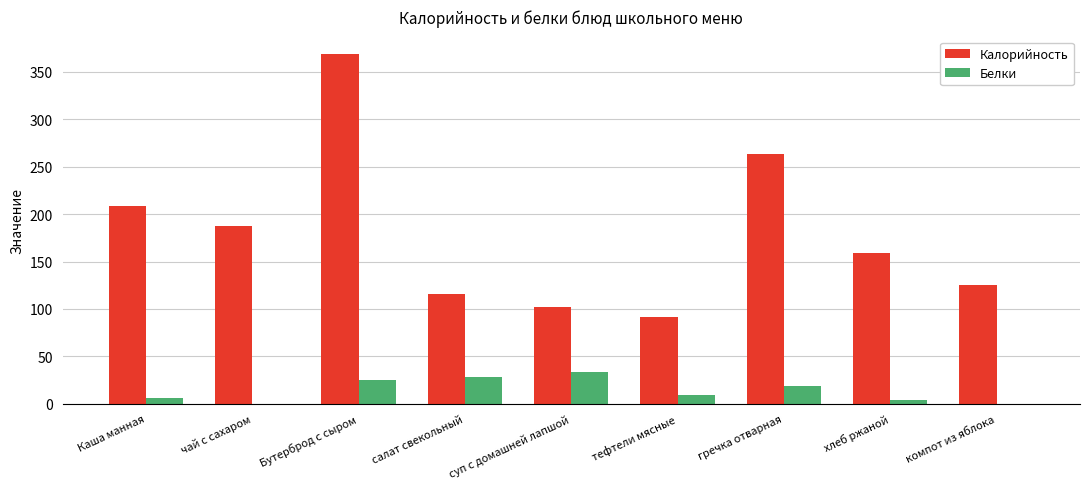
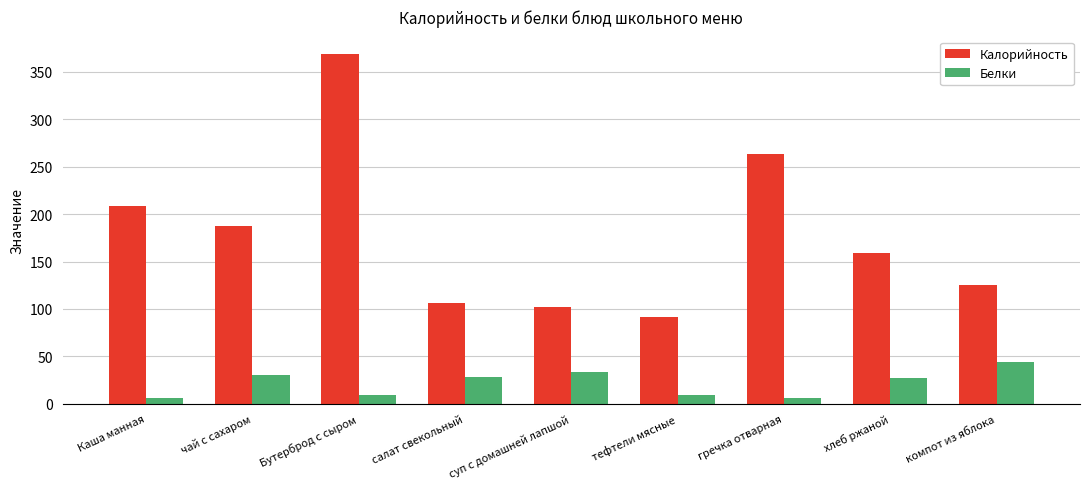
  {
    "Калорийность": {
      "Каша манная": 210,
      "чай с сахаром": 190,
      "Бутерброд с сыром": 370,
-     "салат свекольный": 120,
+     "салат свекольный": 110,
      "суп с домашней лапшой": 100,
      "тефтели мясные": 90,
      "гречка отварная": 260,
      "хлеб ржаной": 160,
      "компот из яблока": 130
    },
    "Белки": {
      "Каша манная": 10,
-     "чай с сахаром": 0,
-     "Бутерброд с сыром": 30,
+     "чай с сахаром": 30,
+     "Бутерброд с сыром": 10,
      "салат свекольный": 30,
      "суп с домашней лапшой": 30,
      "тефтели мясные": 10,
-     "гречка отварная": 20,
-     "хлеб ржаной": 0,
-     "компот из яблока": 0
+     "гречка отварная": 10,
+     "хлеб ржаной": 30,
+     "компот из яблока": 40
    }
  }
